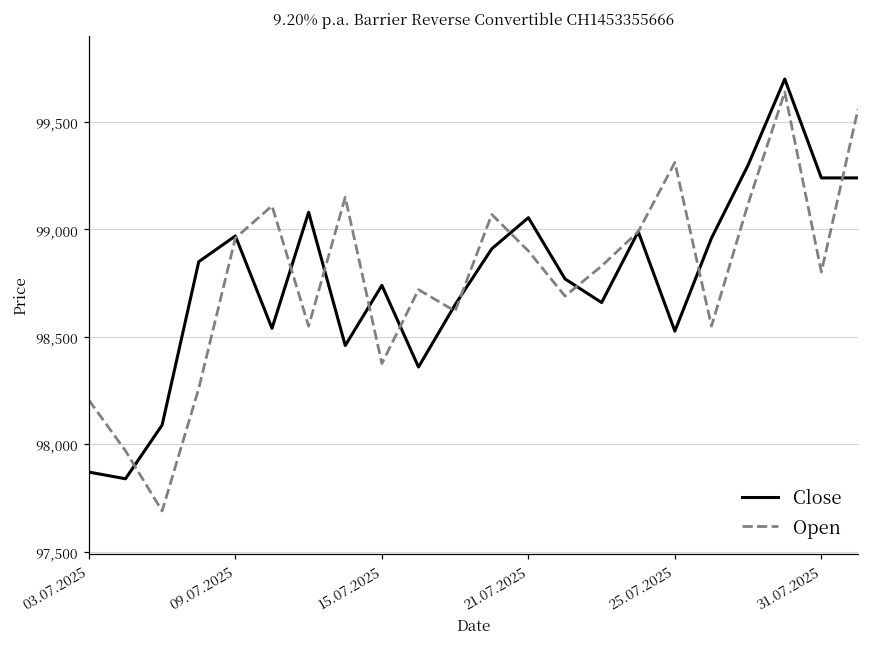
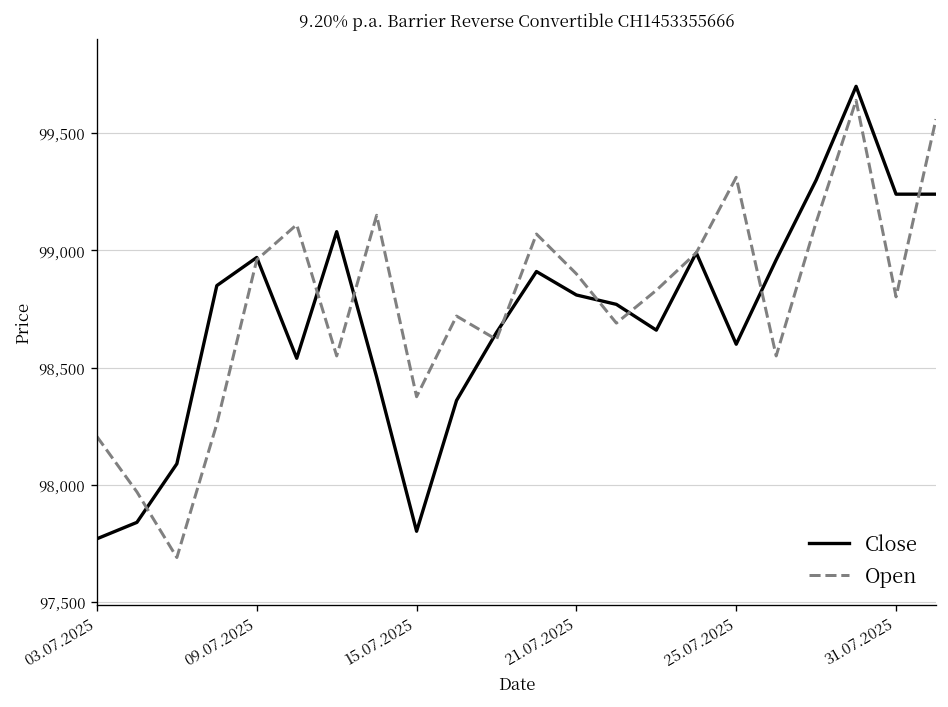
  {
    "Close": {
-     "03.07.2025": "97,870",
-     "15.07.2025": "98,740",
-     "21.07.2025": "99,060",
-     "25.07.2025": "98,530",
+     "03.07.2025": "97,770",
+     "15.07.2025": "97,800",
+     "21.07.2025": "98,810",
+     "25.07.2025": "98,600",
      "31.07.2025": "99,240"
    },
    "Open": {
      "03.07.2025": "98,210",
      "15.07.2025": "98,380",
      "21.07.2025": "98,900",
      "25.07.2025": "99,310",
      "31.07.2025": "98,800"
    }
  }
